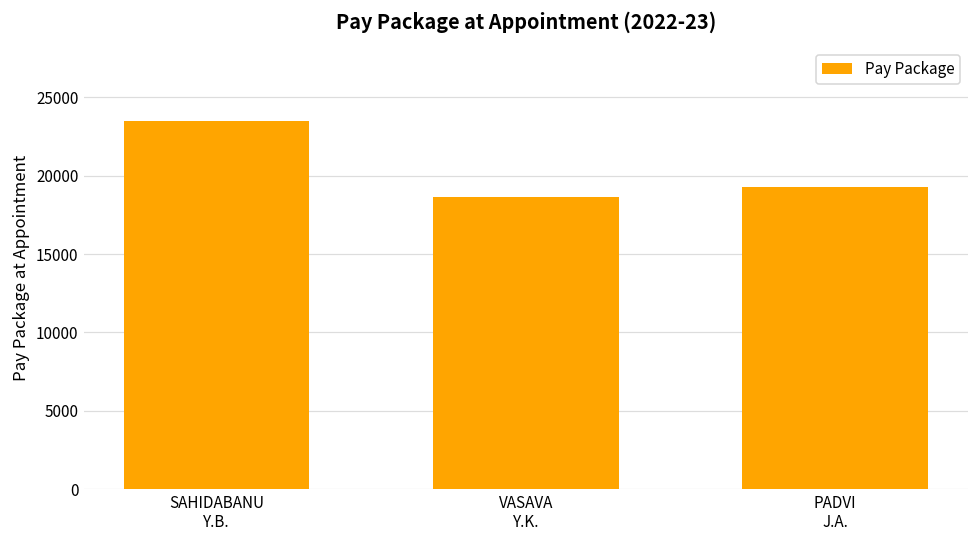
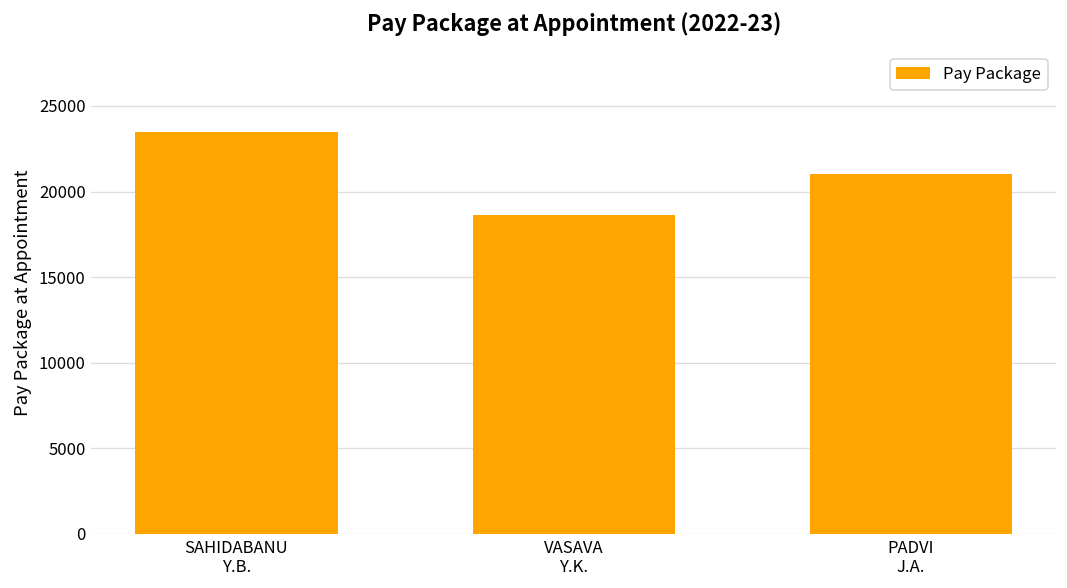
  {
    "SAHIDABANU Y.B.": 23500,
    "VASAVA Y.K.": 18700,
-   "PADVI J.A.": 19200
+   "PADVI J.A.": 21000
  }
